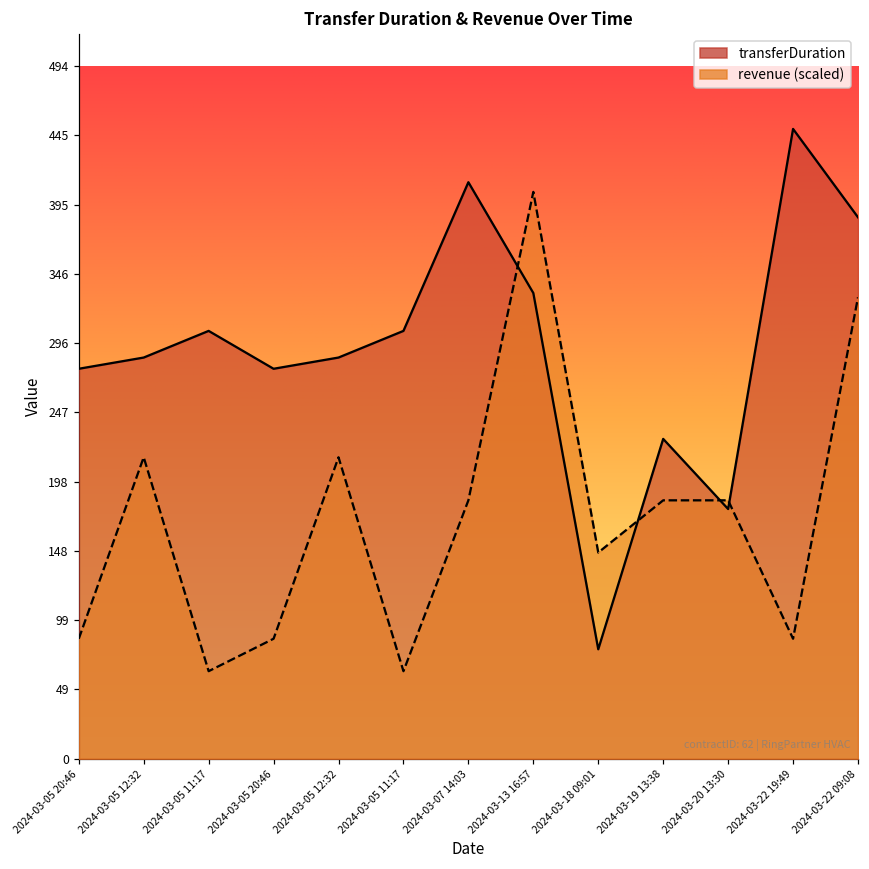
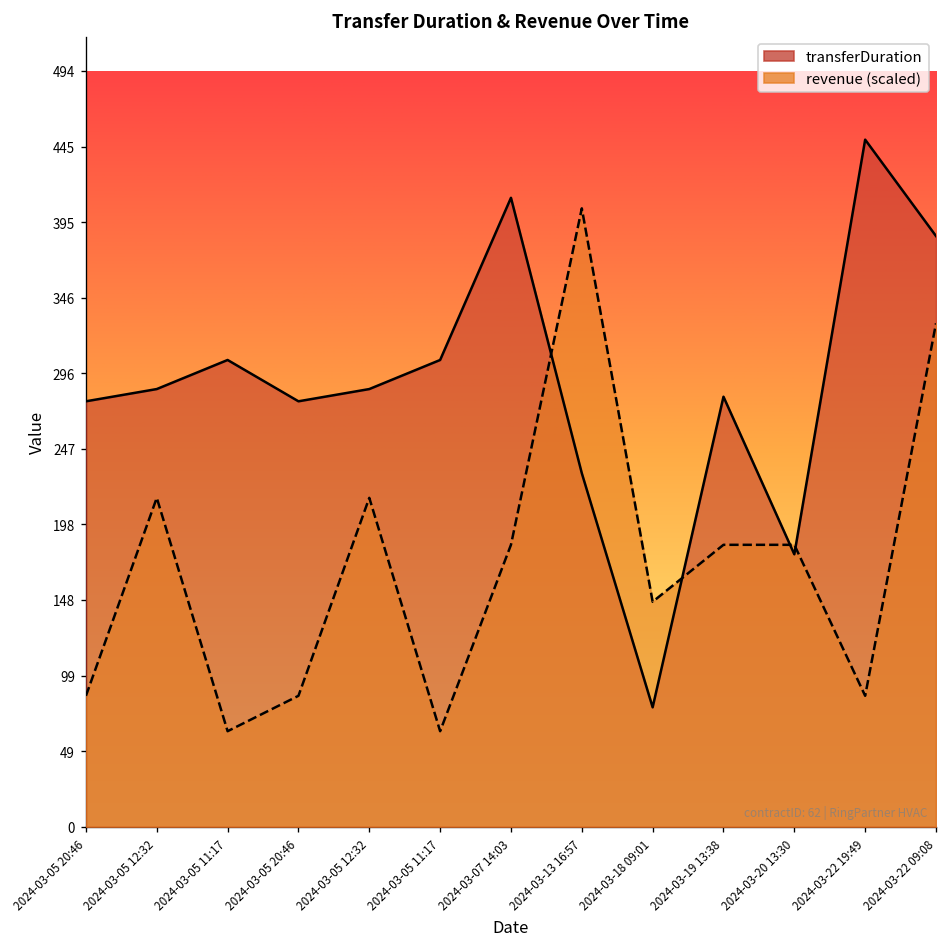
  {
    "transferDuration": {
      "2024-03-07 14:03": 411,
-     "2024-03-13 16:57": 332,
+     "2024-03-13 16:57": 231,
      "2024-03-18 09:01": 78,
-     "2024-03-19 13:38": 228,
+     "2024-03-19 13:38": 281,
      "2024-03-20 13:30": 178,
      "2024-03-22 19:49": 449,
      "2024-03-22 09:08": 386
    }
  }
